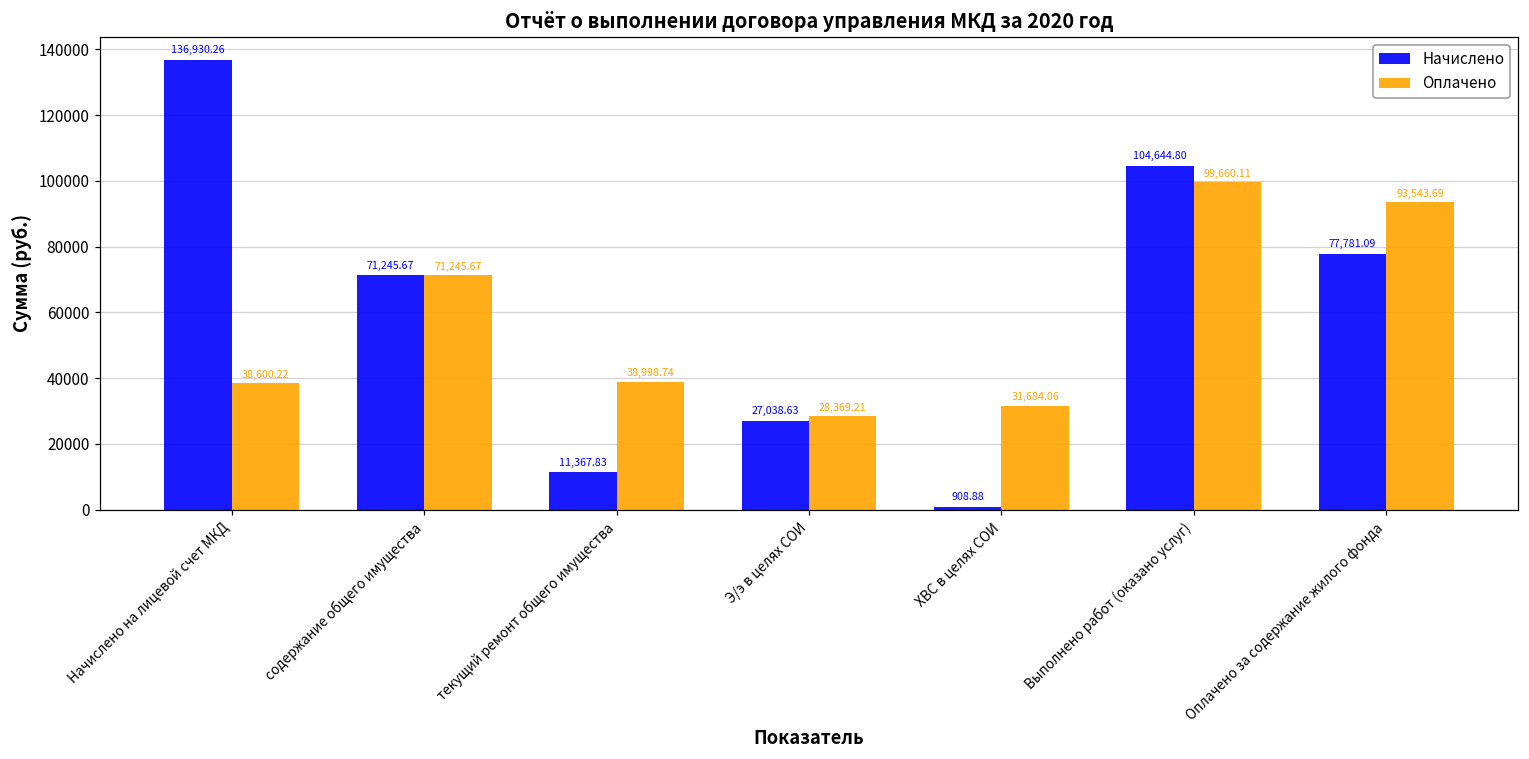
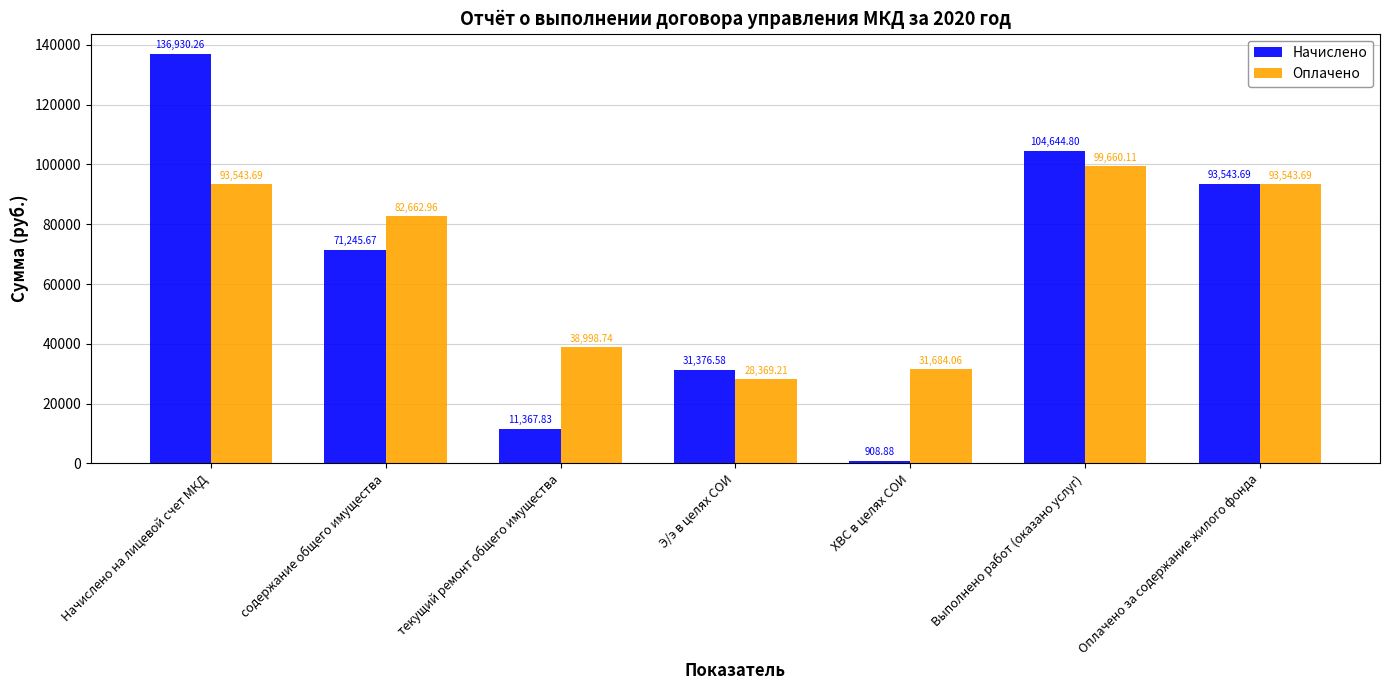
  {
    "Начислено": {
      "Начислено на лицевой счет МКД": "136,930.26",
      "содержание общего имущества": "71,245.67",
      "текущий ремонт общего имущества": "11,367.83",
-     "Э/э в целях СОИ": "27,038.63",
+     "Э/э в целях СОИ": "31,376.58",
      "ХВС в целях СОИ": "908.88",
      "Выполнено работ (оказано услуг)": "104,644.80",
-     "Оплачено за содержание жилого фонда": "77,781.09"
+     "Оплачено за содержание жилого фонда": "93,543.69"
    },
    "Оплачено": {
-     "Начислено на лицевой счет МКД": "38,600.22",
-     "содержание общего имущества": "71,245.67",
+     "Начислено на лицевой счет МКД": "93,543.69",
+     "содержание общего имущества": "82,662.96",
      "текущий ремонт общего имущества": "38,998.74",
      "Э/э в целях СОИ": "28,369.21",
      "ХВС в целях СОИ": "31,684.06",
      "Выполнено работ (оказано услуг)": "99,660.11",
      "Оплачено за содержание жилого фонда": "93,543.69"
    }
  }
